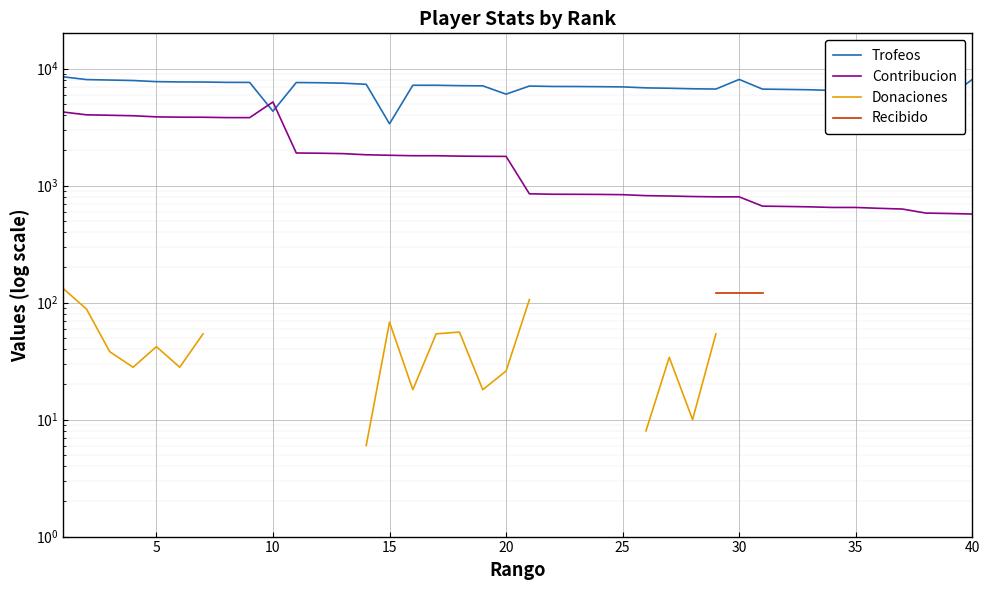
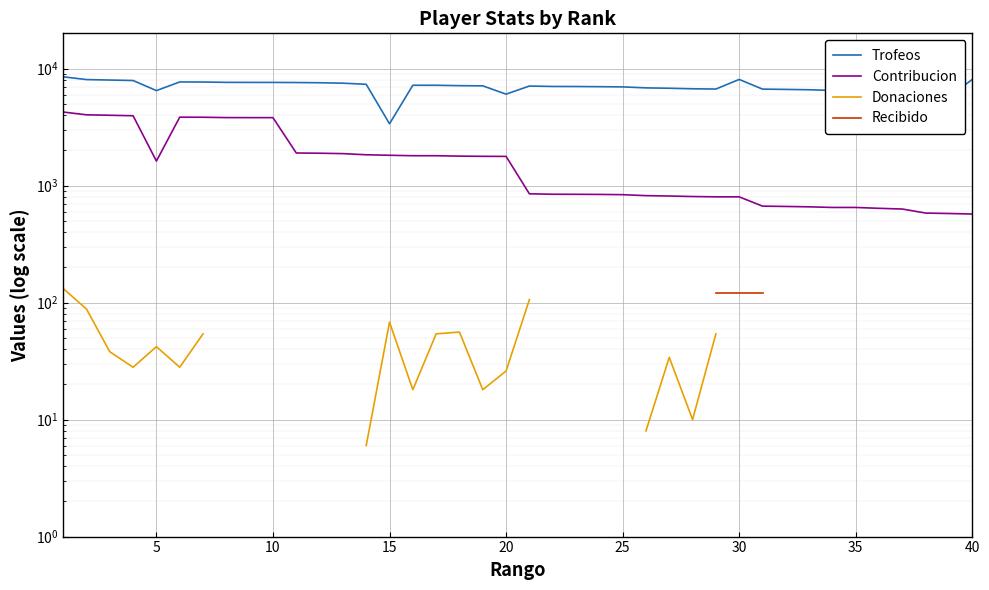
  {
    "Trofeos": {
-     "5": 8000,
-     "10": 4300,
+     "5": 6000,
+     "10": 8000,
      "15": 3400,
      "20": 6000,
      "25": 7000,
      "30": 8000,
      "40": 8000
    },
    "Contribucion": {
-     "5": 3900,
-     "10": 5000,
+     "5": 1600,
+     "10": 3800,
      "15": 1800,
      "20": 1800,
      "25": 800,
      "30": 800,
      "35": 700,
      "40": 600
    },
    "Donaciones": {
      "5": 42,
      "15": 70,
      "20": 26
    },
    "Recibido": {
      "5": 30,
      "30": 120
    }
  }
